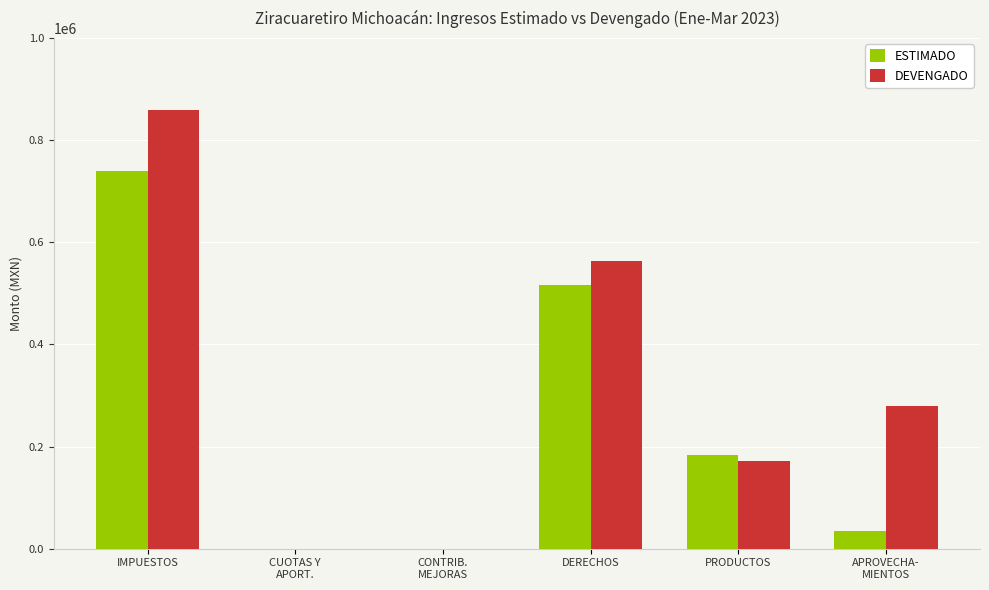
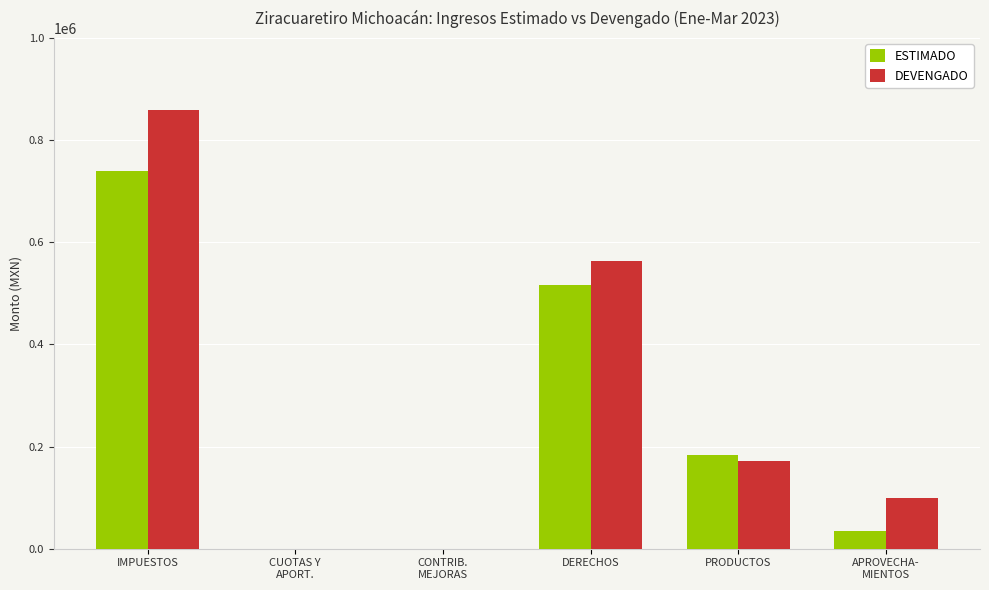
  {
    "ESTIMADO": {
      "IMPUESTOS": 740000,
      "CUOTAS Y APORT.": 0,
      "CONTRIB. MEJORAS": 0,
      "DERECHOS": 520000,
      "PRODUCTOS": 180000,
      "APROVECHA- MIENTOS": 40000
    },
    "DEVENGADO": {
      "IMPUESTOS": 860000,
      "CUOTAS Y APORT.": 0,
      "CONTRIB. MEJORAS": 0,
      "DERECHOS": 560000,
      "PRODUCTOS": 170000,
-     "APROVECHA- MIENTOS": 280000
+     "APROVECHA- MIENTOS": 100000
    }
  }
